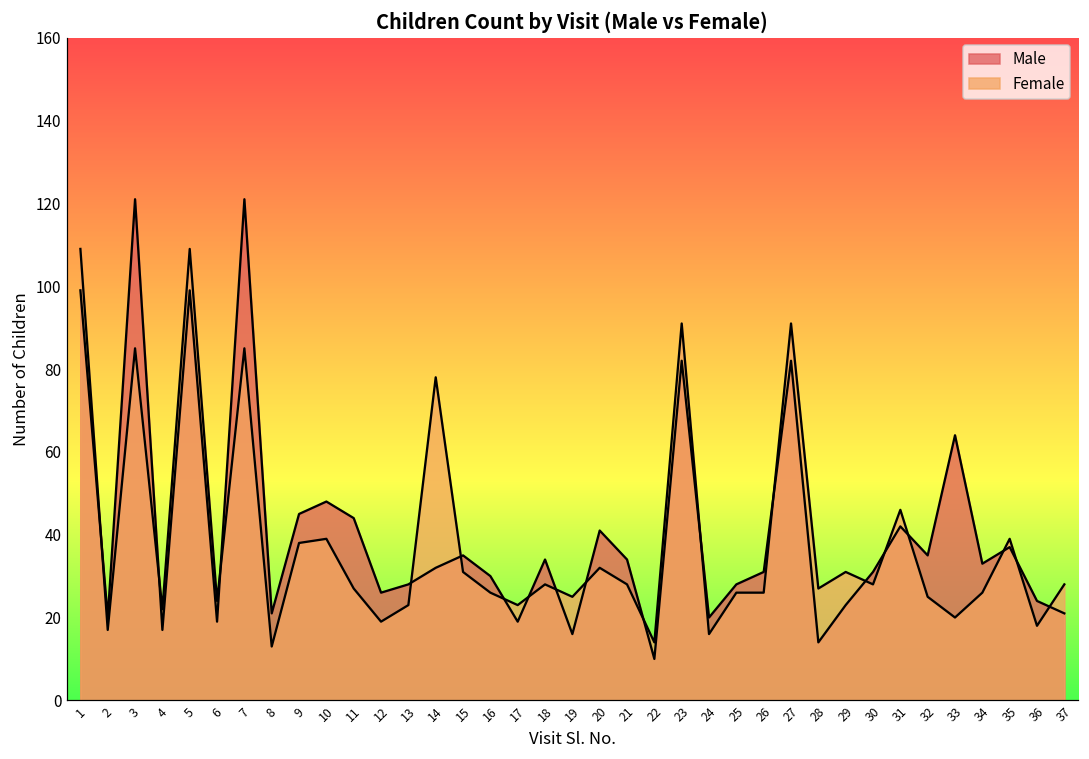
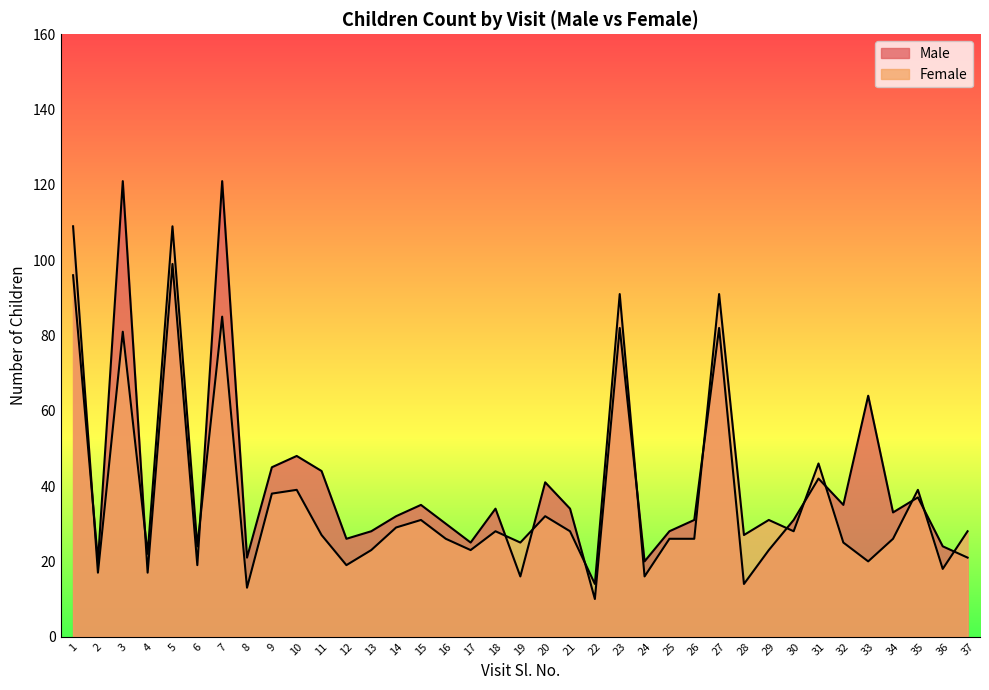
  {
    "Male": {
-     "1": 99,
+     "1": 96,
      "2": 20,
      "3": 121,
      "4": 17,
      "5": 99,
      "6": 19,
      "7": 121,
      "8": 21,
      "9": 45,
      "10": 48,
      "11": 44,
      "12": 26,
      "13": 28,
      "14": 32,
      "15": 35,
      "16": 30,
-     "17": 19,
+     "17": 25,
      "18": 34,
      "19": 16,
      "20": 41,
      "21": 34,
      "22": 10,
      "23": 82,
      "24": 20,
      "25": 28,
      "26": 31,
      "27": 82,
      "28": 14,
      "29": 23,
      "30": 31,
      "31": 42,
      "32": 35,
      "33": 64,
      "34": 33,
      "35": 37,
      "36": 24,
      "37": 21
    },
    "Female": {
      "1": 109,
      "2": 17,
-     "3": 85,
+     "3": 81,
      "4": 22,
      "5": 109,
      "6": 24,
      "7": 85,
      "8": 13,
      "9": 38,
      "10": 39,
      "11": 27,
      "12": 19,
      "13": 23,
-     "14": 78,
+     "14": 29,
      "15": 31,
      "16": 26,
      "17": 23,
      "18": 28,
      "19": 25,
      "20": 32,
      "21": 28,
      "22": 14,
      "23": 91,
      "24": 16,
      "25": 26,
      "26": 26,
      "27": 91,
      "28": 27,
      "29": 31,
      "30": 28,
      "31": 46,
      "32": 25,
      "33": 20,
      "34": 26,
      "35": 39,
      "36": 18,
      "37": 28
    }
  }
